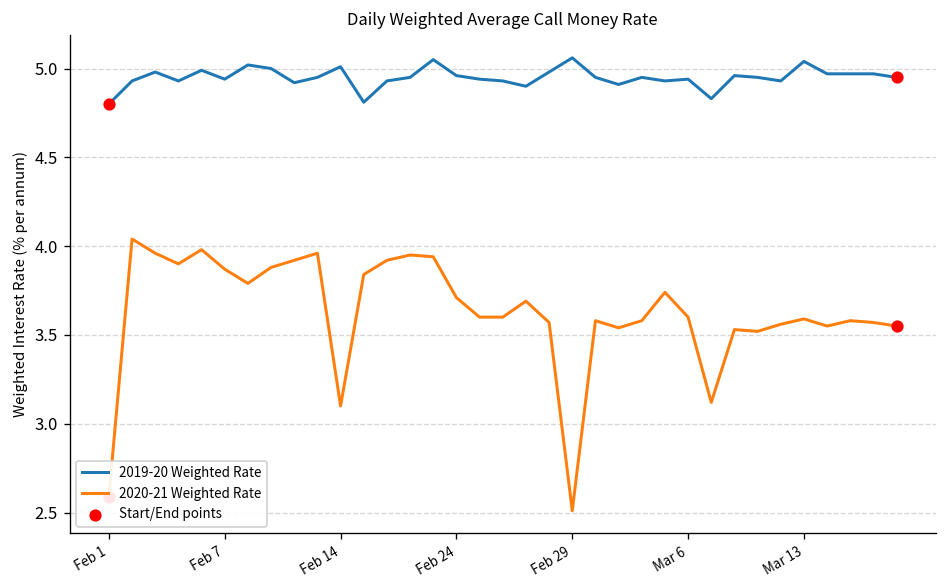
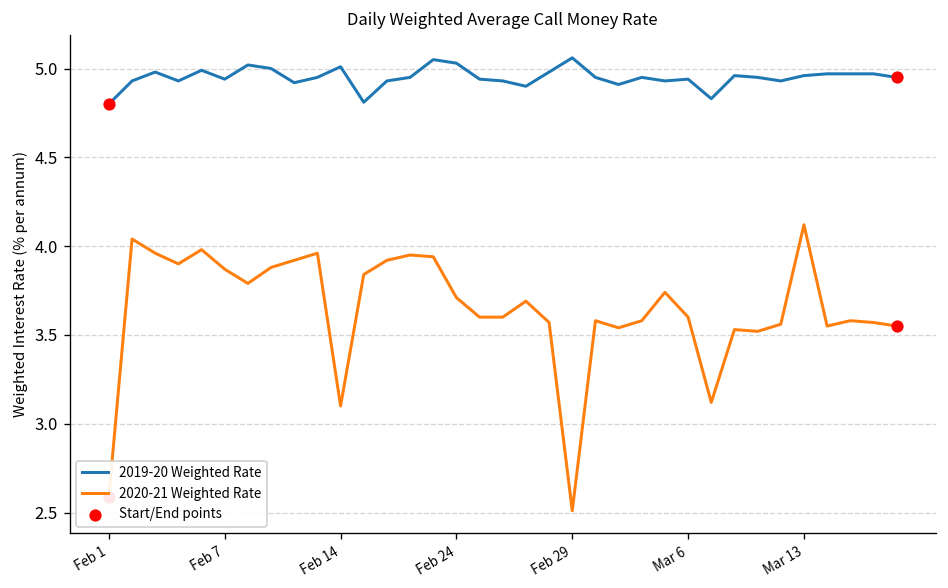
  {
    "2019-20 Weighted Rate": {
      "Feb 7": 4.94,
      "Feb 14": 5.01,
-     "Feb 24": 4.96,
+     "Feb 24": 5.03,
      "Feb 29": 5.06,
      "Mar 6": 4.94,
-     "Mar 13": 5.04
+     "Mar 13": 4.96
    },
    "2020-21 Weighted Rate": {
      "Feb 7": 3.87,
      "Feb 14": 3.10,
      "Feb 24": 3.71,
      "Feb 29": 2.51,
      "Mar 6": 3.60,
-     "Mar 13": 3.59
+     "Mar 13": 4.12
    }
  }
